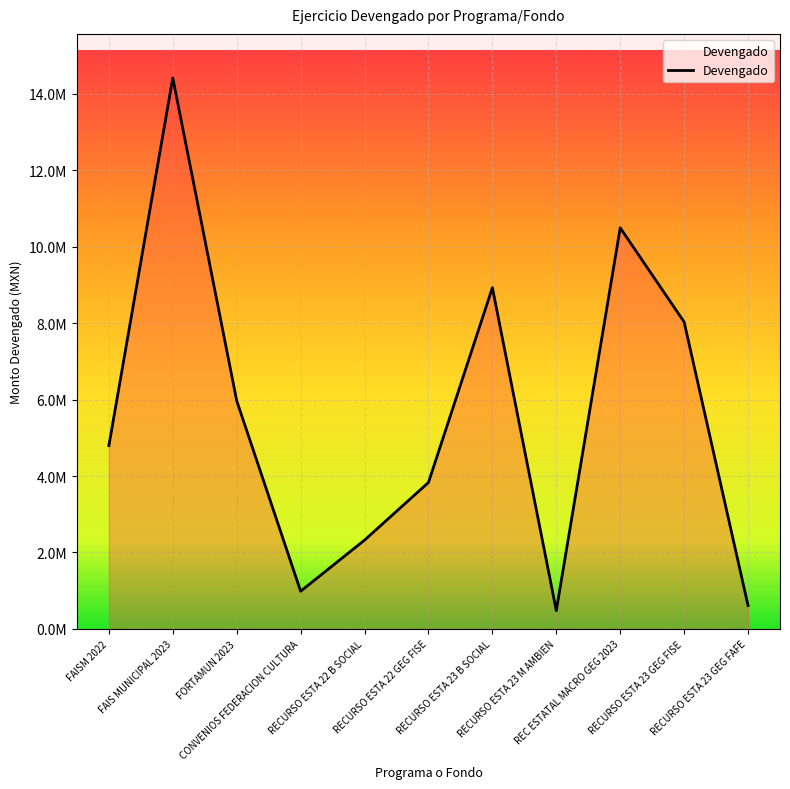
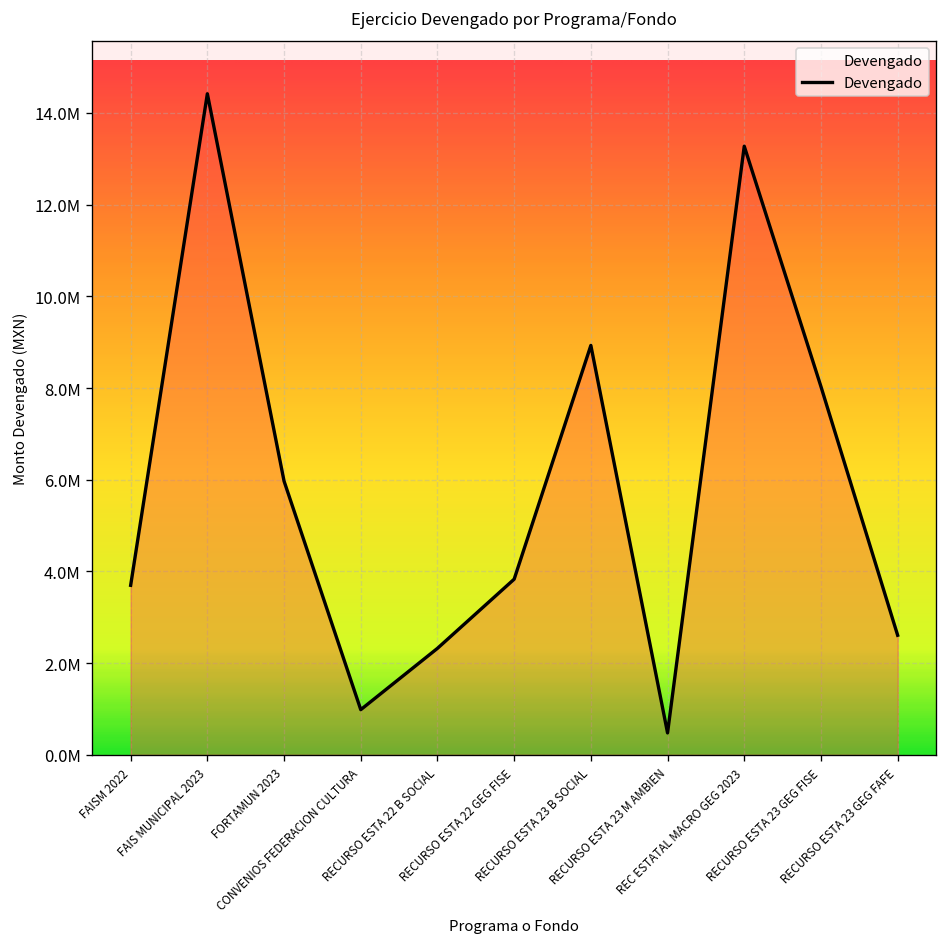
  {
-   "FAISM 2022": 4800000,
+   "FAISM 2022": 3700000,
    "FAIS MUNICIPAL 2023": 14400000,
    "FORTAMUN 2023": 6000000,
    "CONVENIOS FEDERACION CULTURA": 1000000,
    "RECURSO ESTA 22 B SOCIAL": 2300000,
    "RECURSO ESTA 22 GEG FISE": 3800000,
    "RECURSO ESTA 23 B SOCIAL": 8900000,
    "RECURSO ESTA 23 M AMBIEN": 500000,
-   "REC ESTATAL MACRO GEG 2023": 10500000,
+   "REC ESTATAL MACRO GEG 2023": 13300000,
    "RECURSO ESTA 23 GEG FISE": 8000000,
-   "RECURSO ESTA 23 GEG FAFE": 600000
+   "RECURSO ESTA 23 GEG FAFE": 2600000
  }
